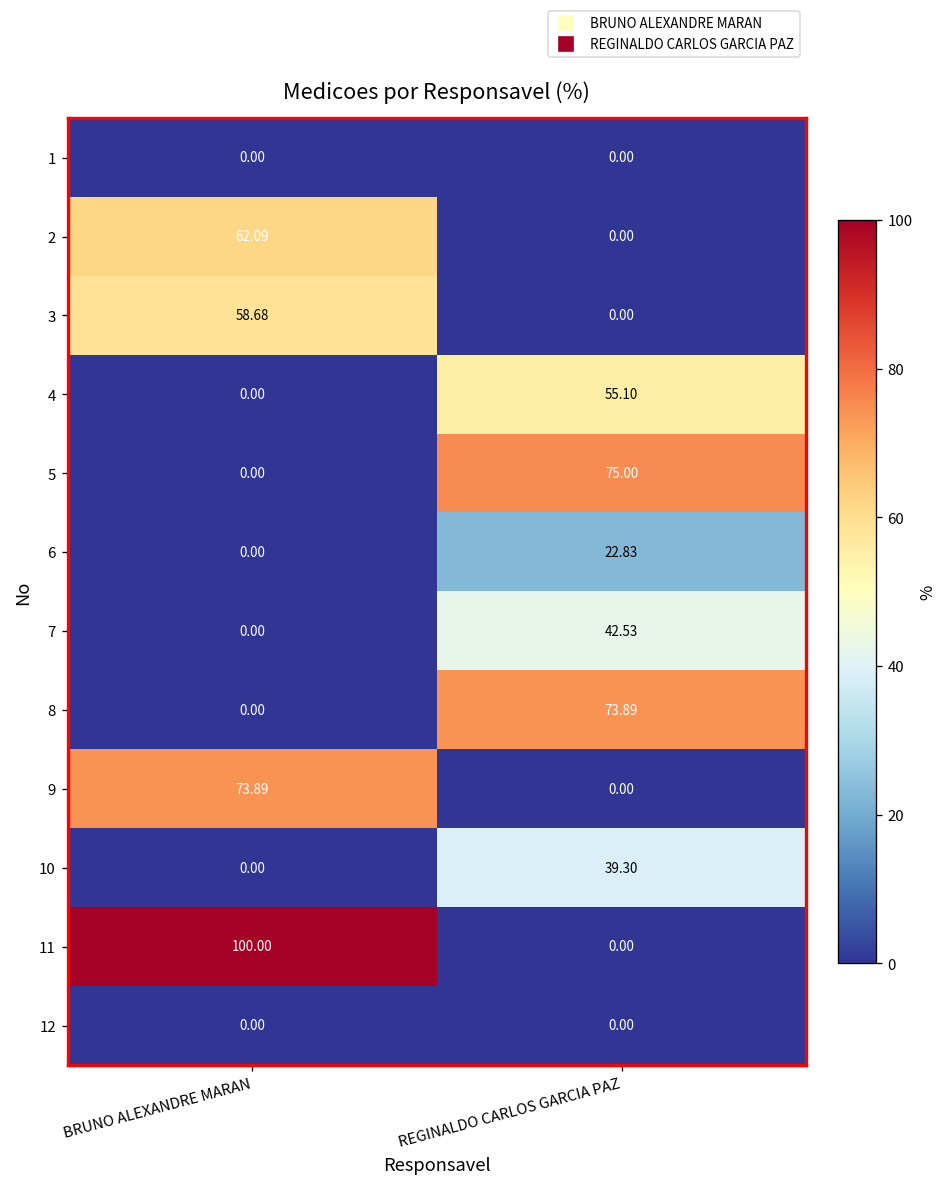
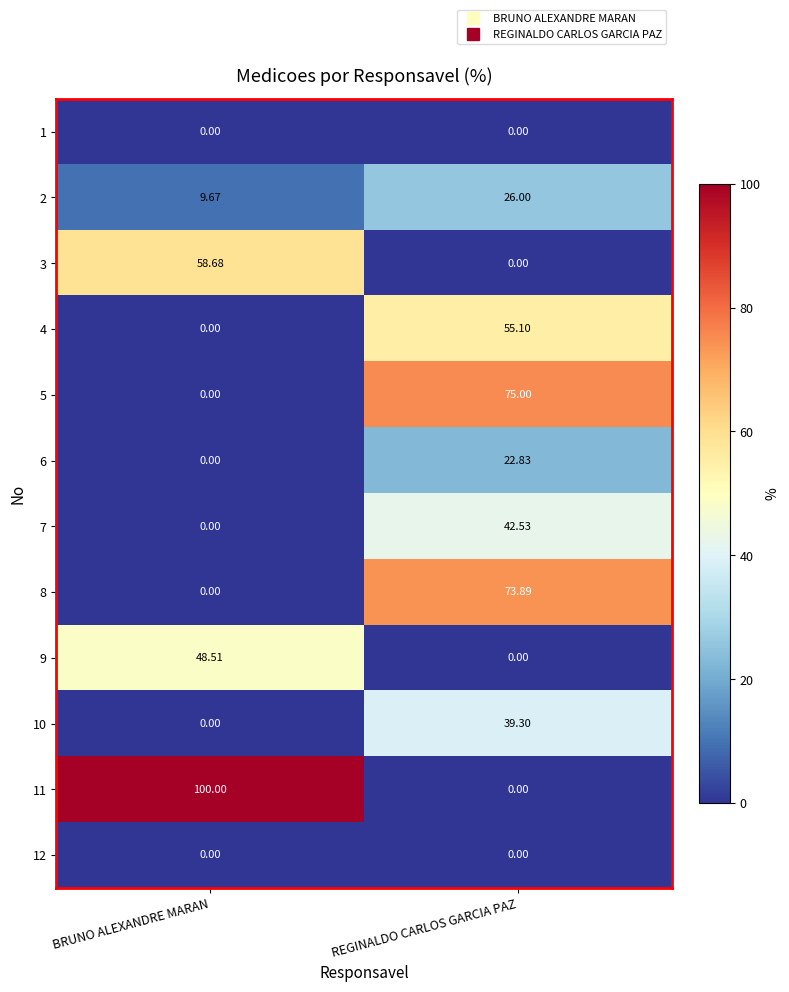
  {
    "1": {
      "BRUNO ALEXANDRE MARAN": 0.00,
      "REGINALDO CARLOS GARCIA PAZ": 0.00
    },
    "2": {
-     "BRUNO ALEXANDRE MARAN": 62.09,
-     "REGINALDO CARLOS GARCIA PAZ": 0.00
+     "BRUNO ALEXANDRE MARAN": 9.67,
+     "REGINALDO CARLOS GARCIA PAZ": 26.00
    },
    "3": {
      "BRUNO ALEXANDRE MARAN": 58.68,
      "REGINALDO CARLOS GARCIA PAZ": 0.00
    },
    "4": {
      "BRUNO ALEXANDRE MARAN": 0.00,
      "REGINALDO CARLOS GARCIA PAZ": 55.10
    },
    "5": {
      "BRUNO ALEXANDRE MARAN": 0.00,
      "REGINALDO CARLOS GARCIA PAZ": 75.00
    },
    "6": {
      "BRUNO ALEXANDRE MARAN": 0.00,
      "REGINALDO CARLOS GARCIA PAZ": 22.83
    },
    "7": {
      "BRUNO ALEXANDRE MARAN": 0.00,
      "REGINALDO CARLOS GARCIA PAZ": 42.53
    },
    "8": {
      "BRUNO ALEXANDRE MARAN": 0.00,
      "REGINALDO CARLOS GARCIA PAZ": 73.89
    },
    "9": {
-     "BRUNO ALEXANDRE MARAN": 73.89,
+     "BRUNO ALEXANDRE MARAN": 48.51,
      "REGINALDO CARLOS GARCIA PAZ": 0.00
    },
    "10": {
      "BRUNO ALEXANDRE MARAN": 0.00,
      "REGINALDO CARLOS GARCIA PAZ": 39.30
    },
    "11": {
      "BRUNO ALEXANDRE MARAN": 100.00,
      "REGINALDO CARLOS GARCIA PAZ": 0.00
    },
    "12": {
      "BRUNO ALEXANDRE MARAN": 0.00,
      "REGINALDO CARLOS GARCIA PAZ": 0.00
    }
  }
